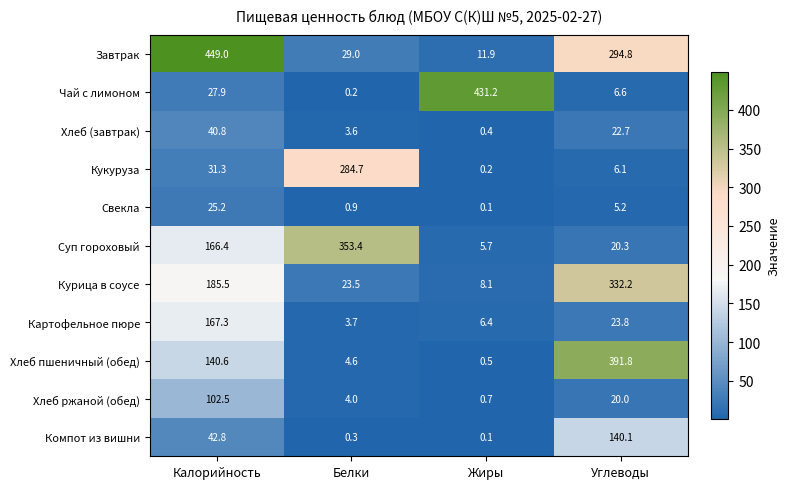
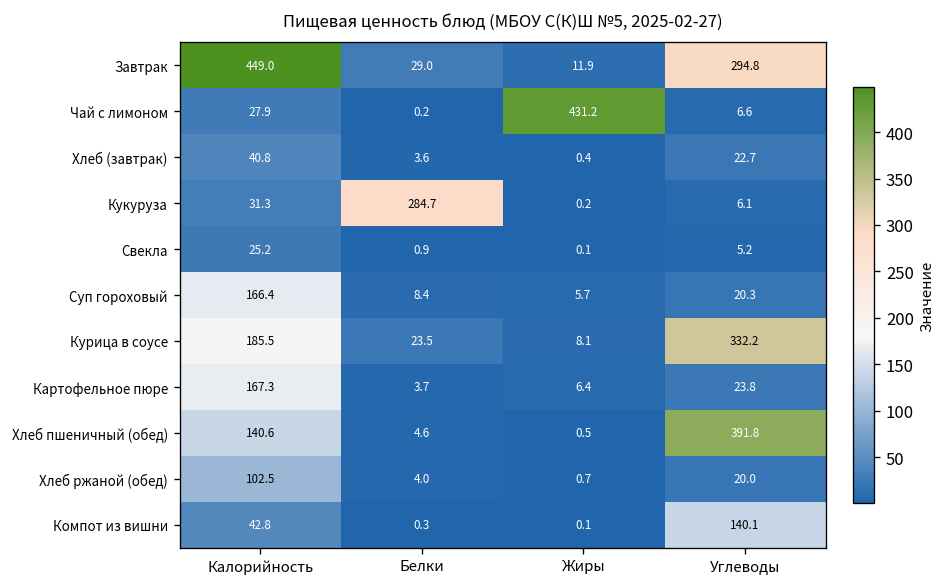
  {
    "Завтрак": {
      "Калорийность": 449.0,
      "Белки": 29.0,
      "Жиры": 11.9,
      "Углеводы": 294.8
    },
    "Чай с лимоном": {
      "Калорийность": 27.9,
      "Белки": 0.2,
      "Жиры": 431.2,
      "Углеводы": 6.6
    },
    "Хлеб (завтрак)": {
      "Калорийность": 40.8,
      "Белки": 3.6,
      "Жиры": 0.4,
      "Углеводы": 22.7
    },
    "Кукуруза": {
      "Калорийность": 31.3,
      "Белки": 284.7,
      "Жиры": 0.2,
      "Углеводы": 6.1
    },
    "Свекла": {
      "Калорийность": 25.2,
      "Белки": 0.9,
      "Жиры": 0.1,
      "Углеводы": 5.2
    },
    "Суп гороховый": {
      "Калорийность": 166.4,
-     "Белки": 353.4,
+     "Белки": 8.4,
      "Жиры": 5.7,
      "Углеводы": 20.3
    },
    "Курица в соусе": {
      "Калорийность": 185.5,
      "Белки": 23.5,
      "Жиры": 8.1,
      "Углеводы": 332.2
    },
    "Картофельное пюре": {
      "Калорийность": 167.3,
      "Белки": 3.7,
      "Жиры": 6.4,
      "Углеводы": 23.8
    },
    "Хлеб пшеничный (обед)": {
      "Калорийность": 140.6,
      "Белки": 4.6,
      "Жиры": 0.5,
      "Углеводы": 391.8
    },
    "Хлеб ржаной (обед)": {
      "Калорийность": 102.5,
      "Белки": 4.0,
      "Жиры": 0.7,
      "Углеводы": 20.0
    },
    "Компот из вишни": {
      "Калорийность": 42.8,
      "Белки": 0.3,
      "Жиры": 0.1,
      "Углеводы": 140.1
    }
  }
